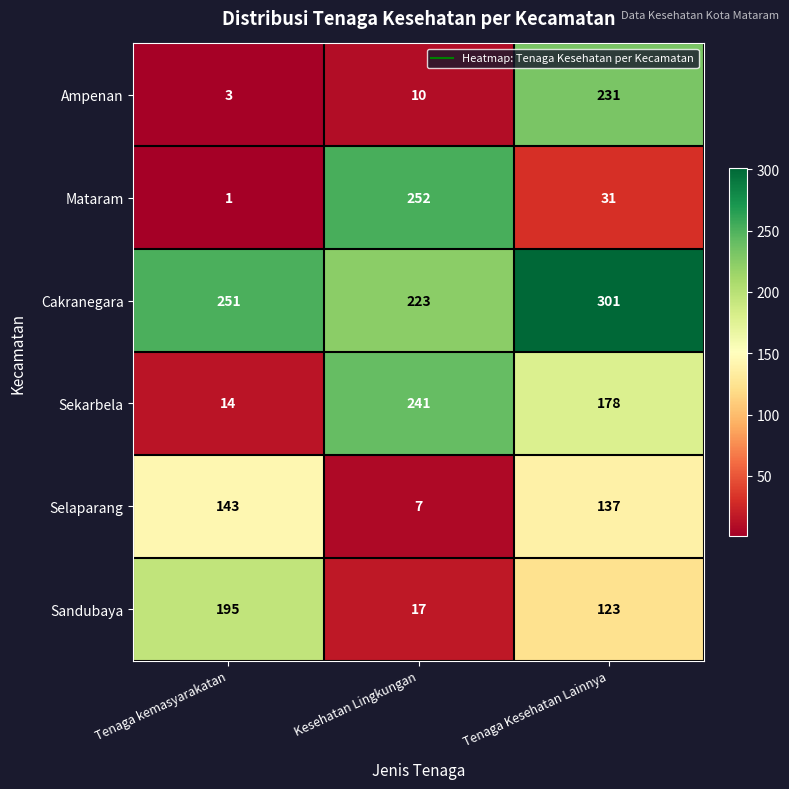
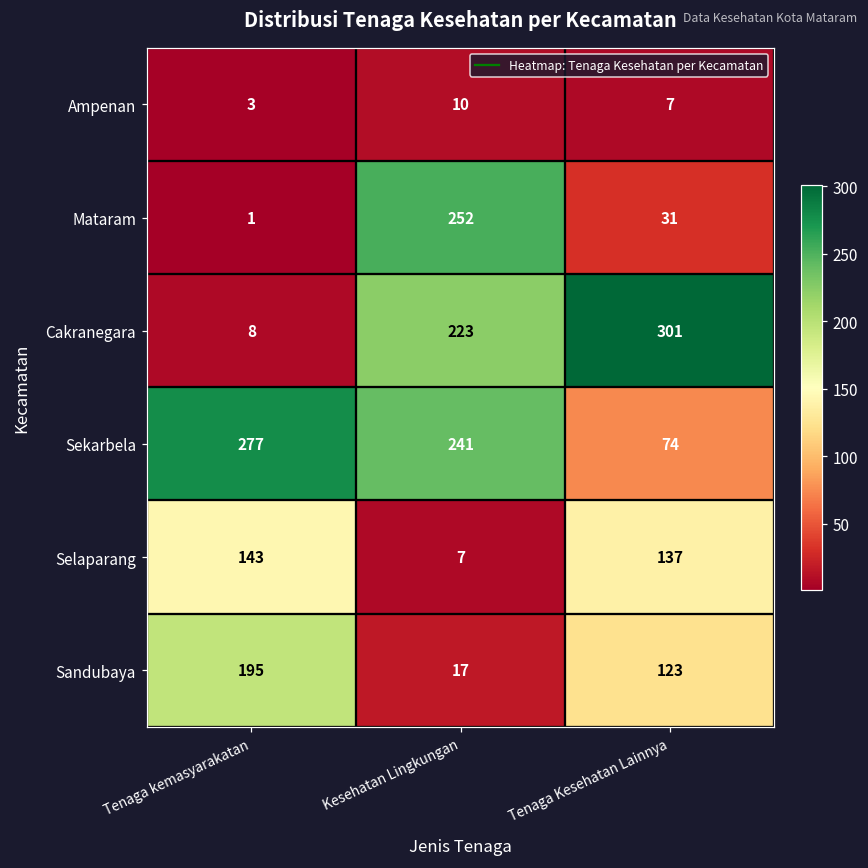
  {
    "Ampenan": {
      "Tenaga kemasyarakatan": 3,
      "Kesehatan Lingkungan": 10,
-     "Tenaga Kesehatan Lainnya": 231
+     "Tenaga Kesehatan Lainnya": 7
    },
    "Mataram": {
      "Tenaga kemasyarakatan": 1,
      "Kesehatan Lingkungan": 252,
      "Tenaga Kesehatan Lainnya": 31
    },
    "Cakranegara": {
-     "Tenaga kemasyarakatan": 251,
+     "Tenaga kemasyarakatan": 8,
      "Kesehatan Lingkungan": 223,
      "Tenaga Kesehatan Lainnya": 301
    },
    "Sekarbela": {
-     "Tenaga kemasyarakatan": 14,
+     "Tenaga kemasyarakatan": 277,
      "Kesehatan Lingkungan": 241,
-     "Tenaga Kesehatan Lainnya": 178
+     "Tenaga Kesehatan Lainnya": 74
    },
    "Selaparang": {
      "Tenaga kemasyarakatan": 143,
      "Kesehatan Lingkungan": 7,
      "Tenaga Kesehatan Lainnya": 137
    },
    "Sandubaya": {
      "Tenaga kemasyarakatan": 195,
      "Kesehatan Lingkungan": 17,
      "Tenaga Kesehatan Lainnya": 123
    }
  }
